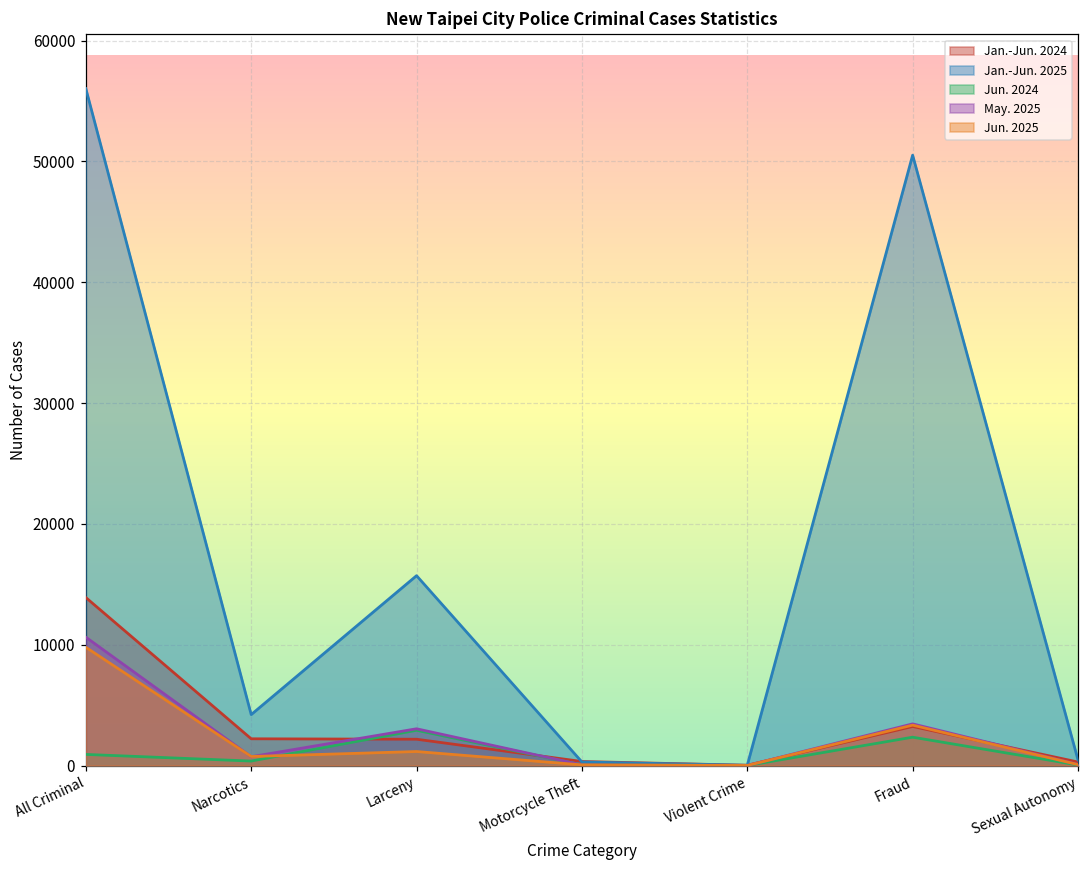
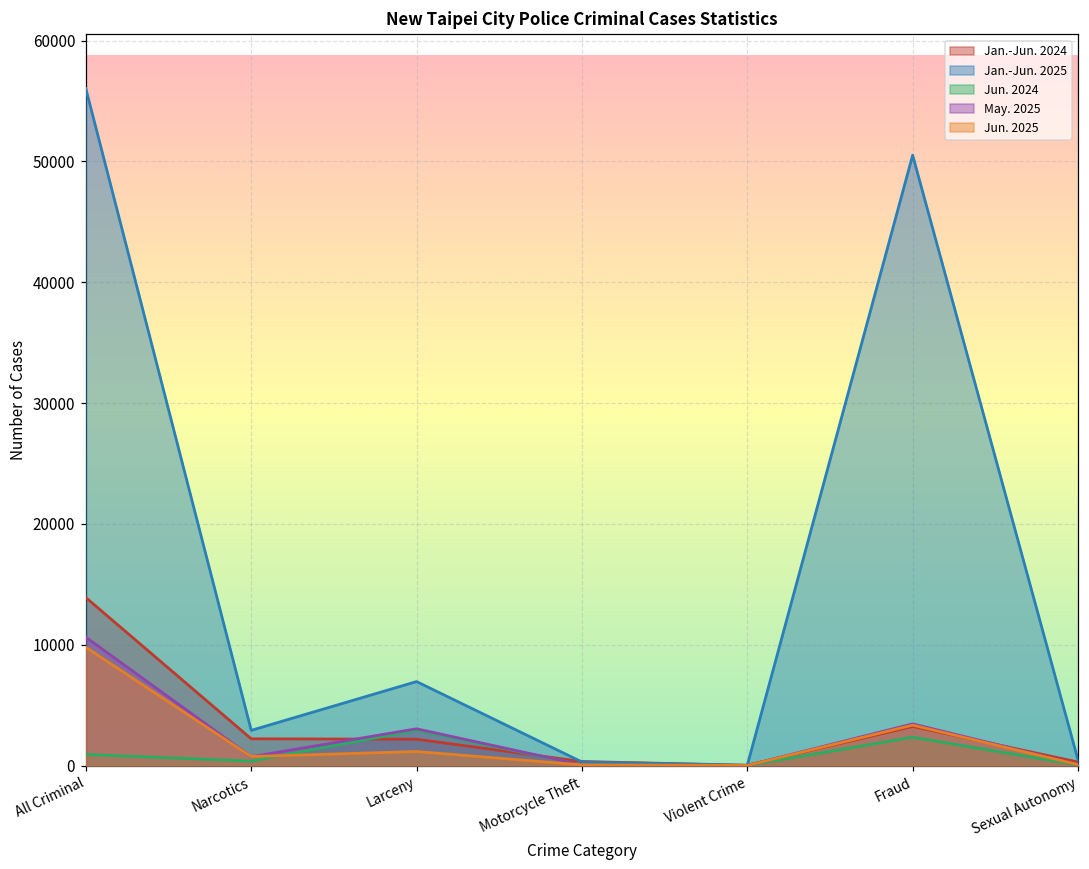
  {
    "Jan.-Jun. 2025": {
      "All Criminal": 56000,
-     "Narcotics": 4200,
-     "Larceny": 15700,
+     "Narcotics": 2900,
+     "Larceny": 7000,
      "Fraud": 50500
    },
    "Jun. 2024": {
      "All Criminal": 900,
      "Narcotics": 400,
      "Fraud": 2300
    },
    "May. 2025": {
      "All Criminal": 10600
    }
  }
